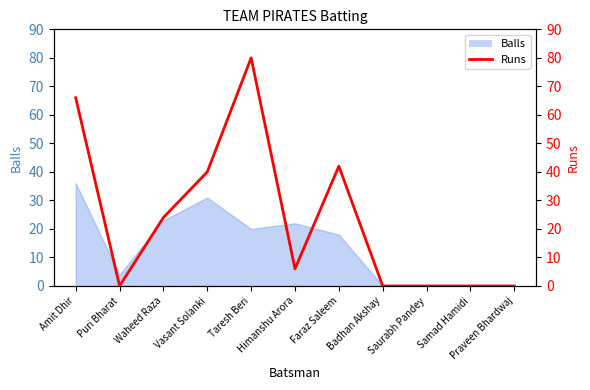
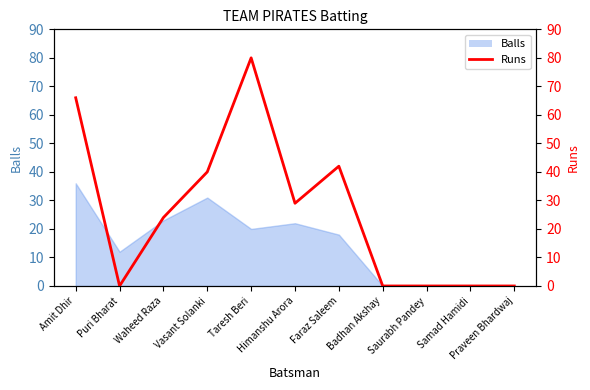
  {
    "Balls": {
      "Amit Dhir": 36,
-     "Puri Bharat": 4,
+     "Puri Bharat": 12,
      "Waheed Raza": 23,
      "Vasant Solanki": 31,
      "Taresh Beri": 20,
      "Himanshu Arora": 22,
      "Faraz Saleem": 18,
      "Badhan Akshay": 0,
      "Saurabh Pandey": 0,
      "Samad Hamidi": 0,
      "Praveen Bhardwaj": 0
    },
    "Runs": {
      "Amit Dhir": 66,
      "Puri Bharat": 0,
      "Waheed Raza": 24,
      "Vasant Solanki": 40,
      "Taresh Beri": 80,
-     "Himanshu Arora": 6,
+     "Himanshu Arora": 29,
      "Faraz Saleem": 42,
      "Badhan Akshay": 0,
      "Saurabh Pandey": 0,
      "Samad Hamidi": 0,
      "Praveen Bhardwaj": 0
    }
  }
